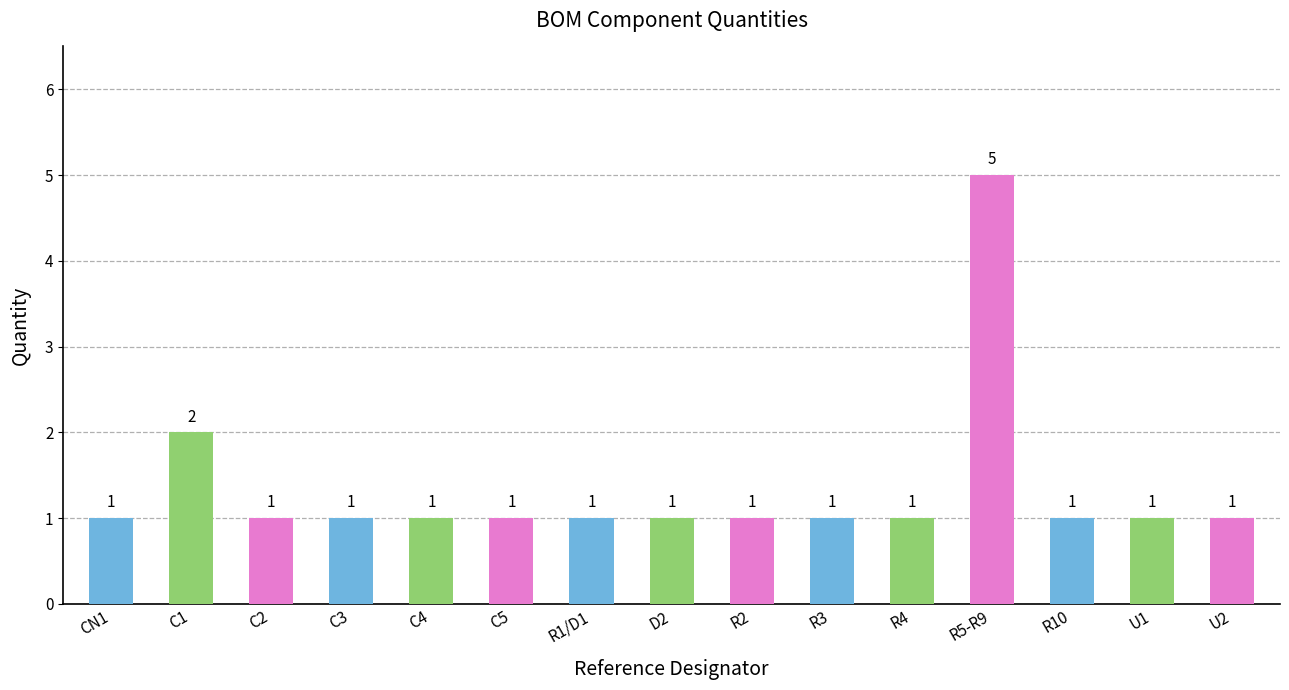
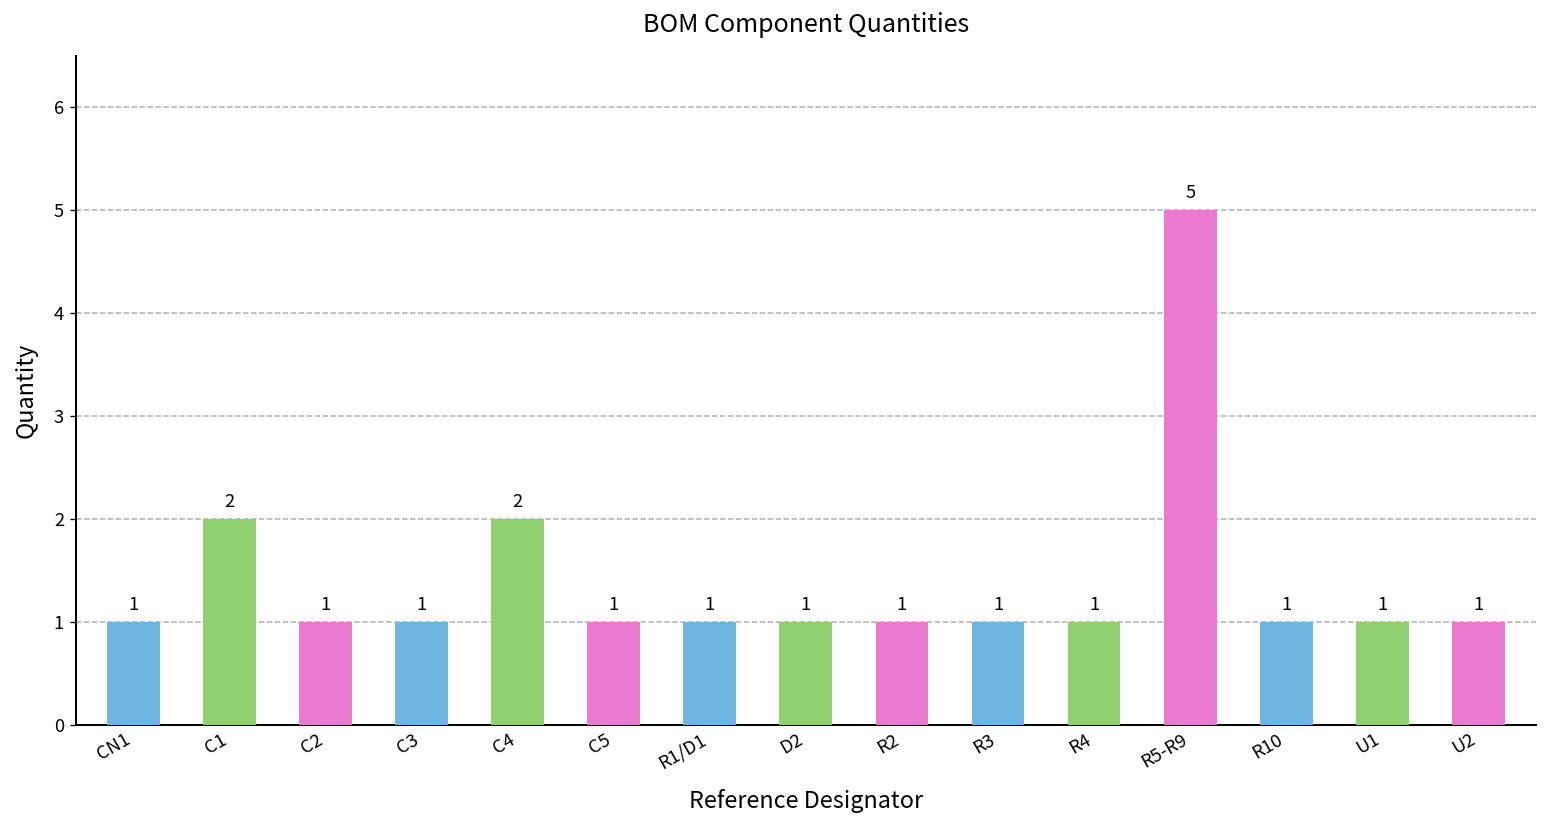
  {
    "CN1": 1,
    "C1": 2,
    "C2": 1,
    "C3": 1,
-   "C4": 1,
+   "C4": 2,
    "C5": 1,
    "R1/D1": 1,
    "D2": 1,
    "R2": 1,
    "R3": 1,
    "R4": 1,
    "R5-R9": 5,
    "R10": 1,
    "U1": 1,
    "U2": 1
  }
